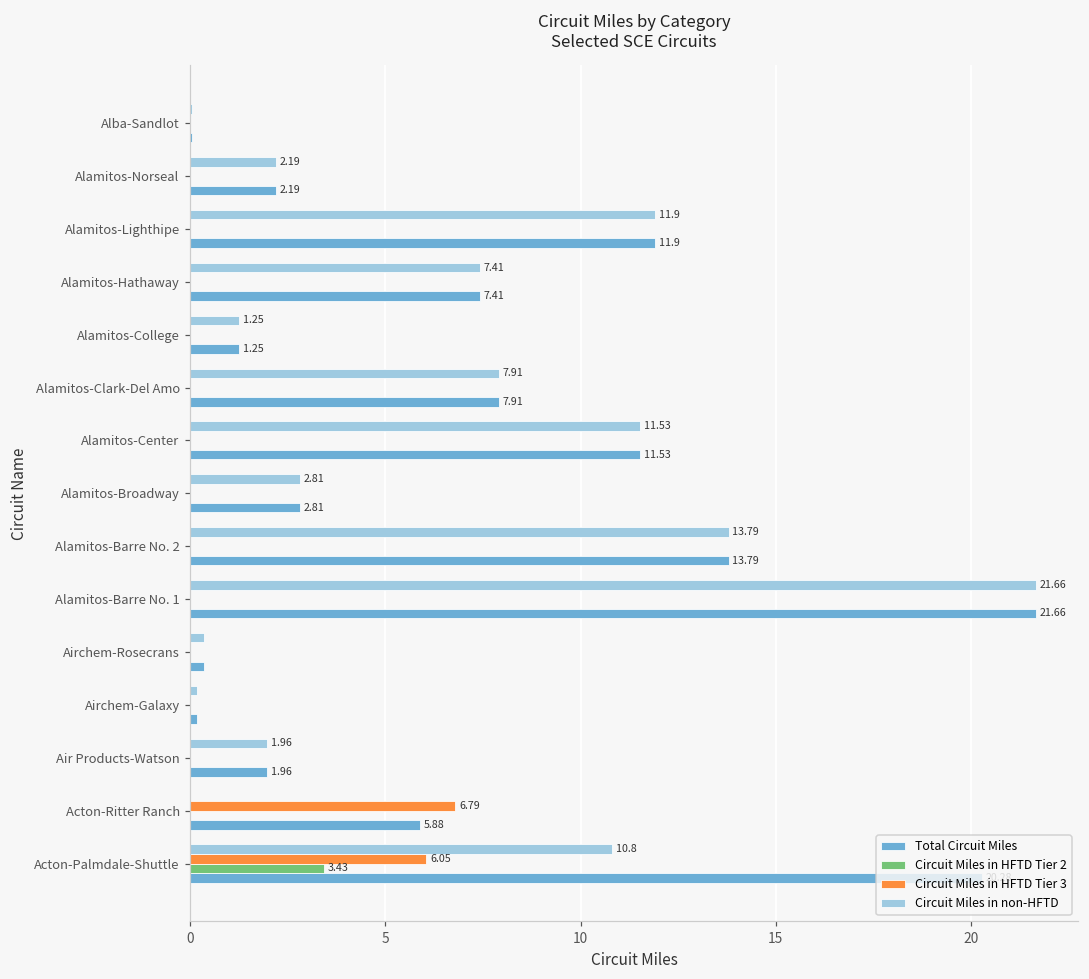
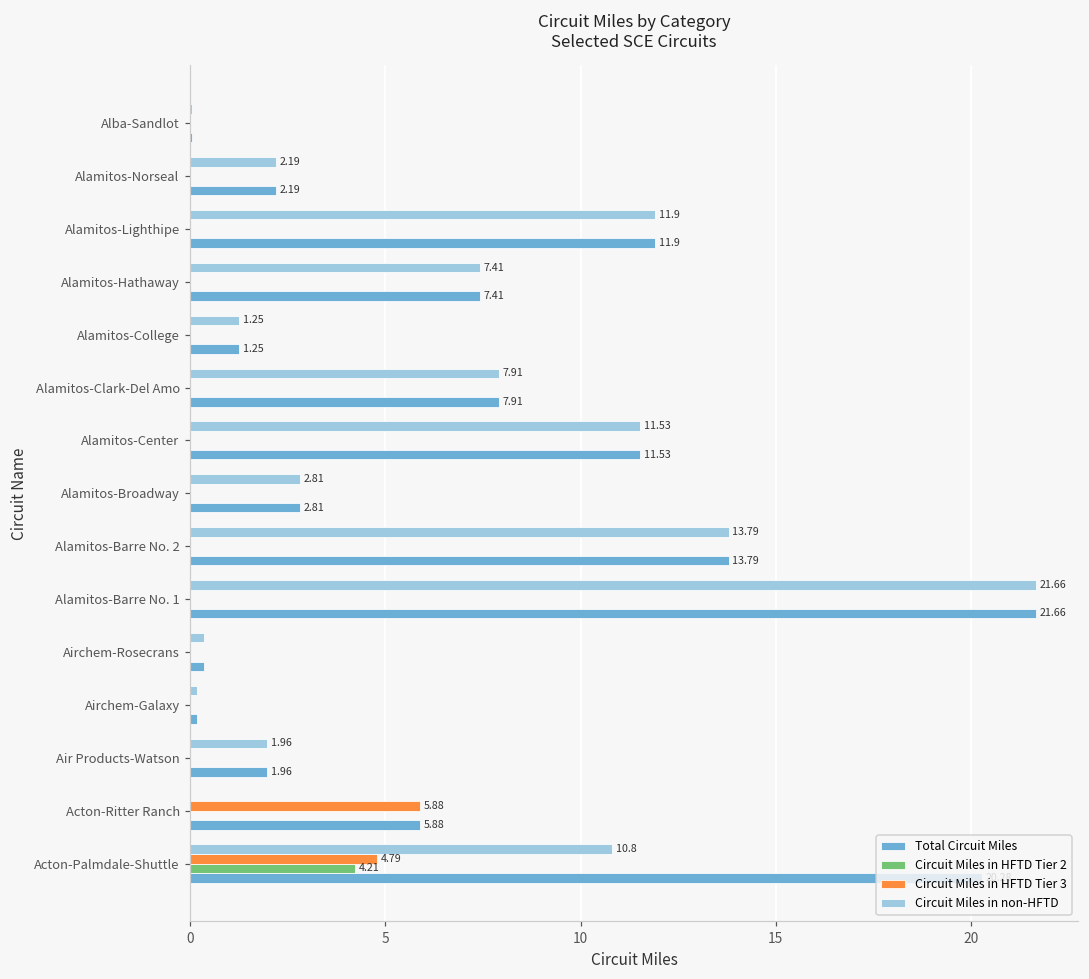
  {
    "Circuit Miles in HFTD Tier 2": {
-     "Acton-Palmdale-Shuttle": 3.43
+     "Acton-Palmdale-Shuttle": 4.21
    },
    "Circuit Miles in HFTD Tier 3": {
-     "Acton-Ritter Ranch": 6.79,
-     "Acton-Palmdale-Shuttle": 6.05
+     "Acton-Ritter Ranch": 5.88,
+     "Acton-Palmdale-Shuttle": 4.79
    }
  }
